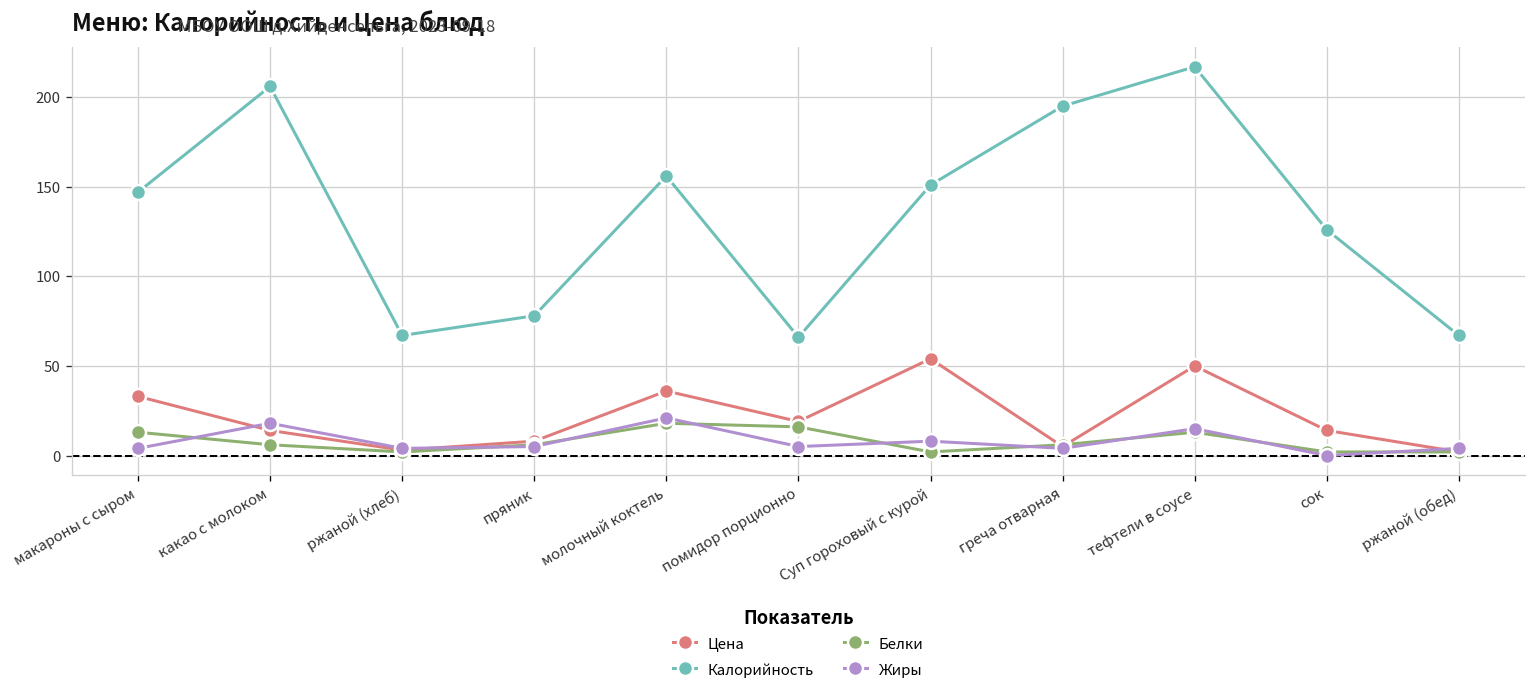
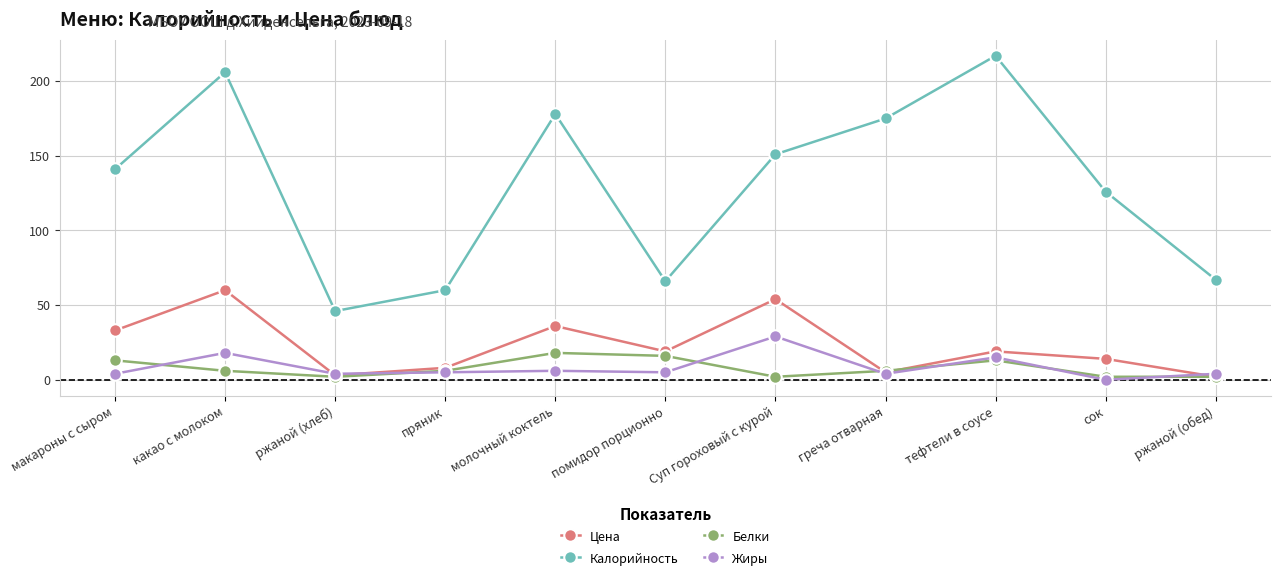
  {
    "Цена": {
      "макароны с сыром": 33,
-     "какао с молоком": 14,
+     "какао с молоком": 60,
      "пряник": 8,
      "молочный коктель": 36,
      "помидор порционно": 19,
      "Суп гороховый с курой": 54,
-     "тефтели в соусе": 50,
+     "тефтели в соусе": 19,
      "сок": 14
    },
    "Калорийность": {
-     "макароны с сыром": 147,
+     "макароны с сыром": 141,
      "какао с молоком": 206,
-     "ржаной (хлеб)": 67,
-     "пряник": 78,
-     "молочный коктель": 156,
+     "ржаной (хлеб)": 46,
+     "пряник": 60,
+     "молочный коктель": 178,
      "помидор порционно": 66,
      "Суп гороховый с курой": 151,
-     "греча отварная": 195,
+     "греча отварная": 175,
      "тефтели в соусе": 217,
      "сок": 126,
      "ржаной (обед)": 67
    },
    "Белки": {
      "макароны с сыром": 13,
      "какао с молоком": 6,
      "молочный коктель": 18,
      "помидор порционно": 16,
      "Суп гороховый с курой": 2,
      "тефтели в соусе": 13,
      "сок": 2
    },
    "Жиры": {
      "макароны с сыром": 4,
      "какао с молоком": 18,
-     "молочный коктель": 21,
+     "молочный коктель": 6,
      "помидор порционно": 5,
-     "Суп гороховый с курой": 8,
+     "Суп гороховый с курой": 29,
      "тефтели в соусе": 15,
      "сок": 0,
      "ржаной (обед)": 4
    }
  }
